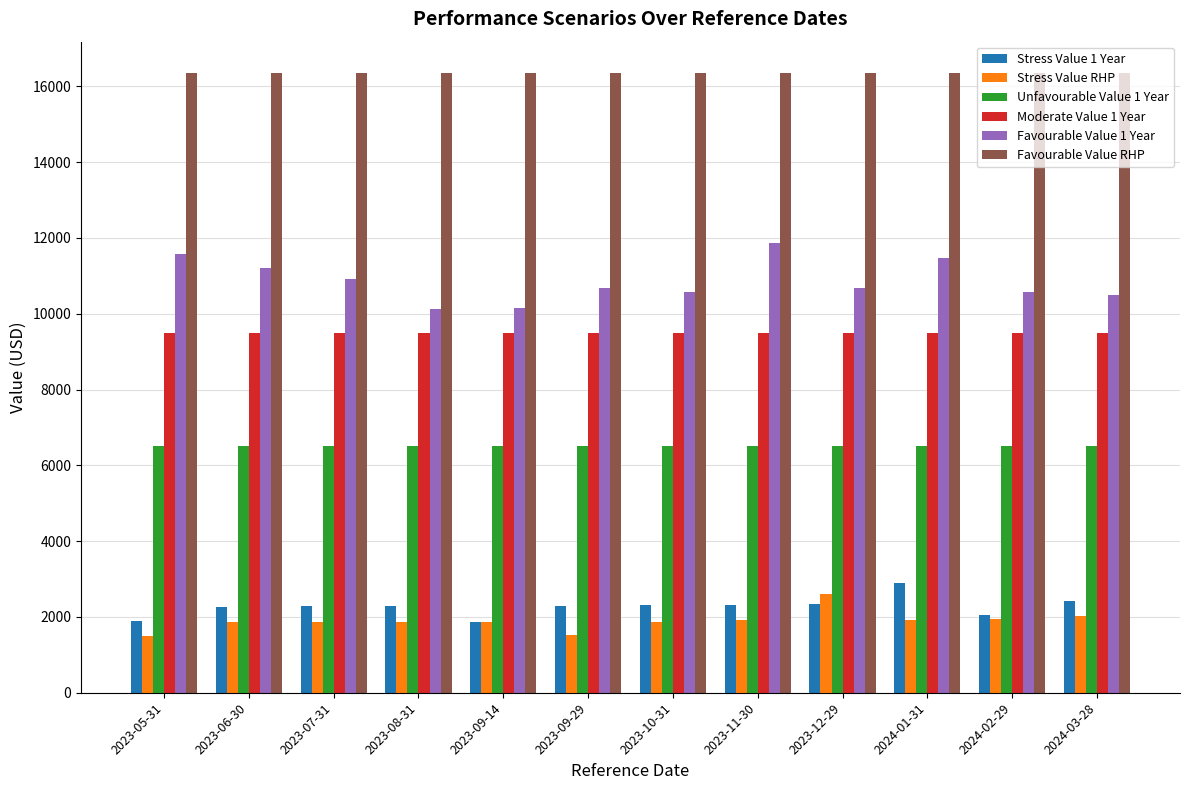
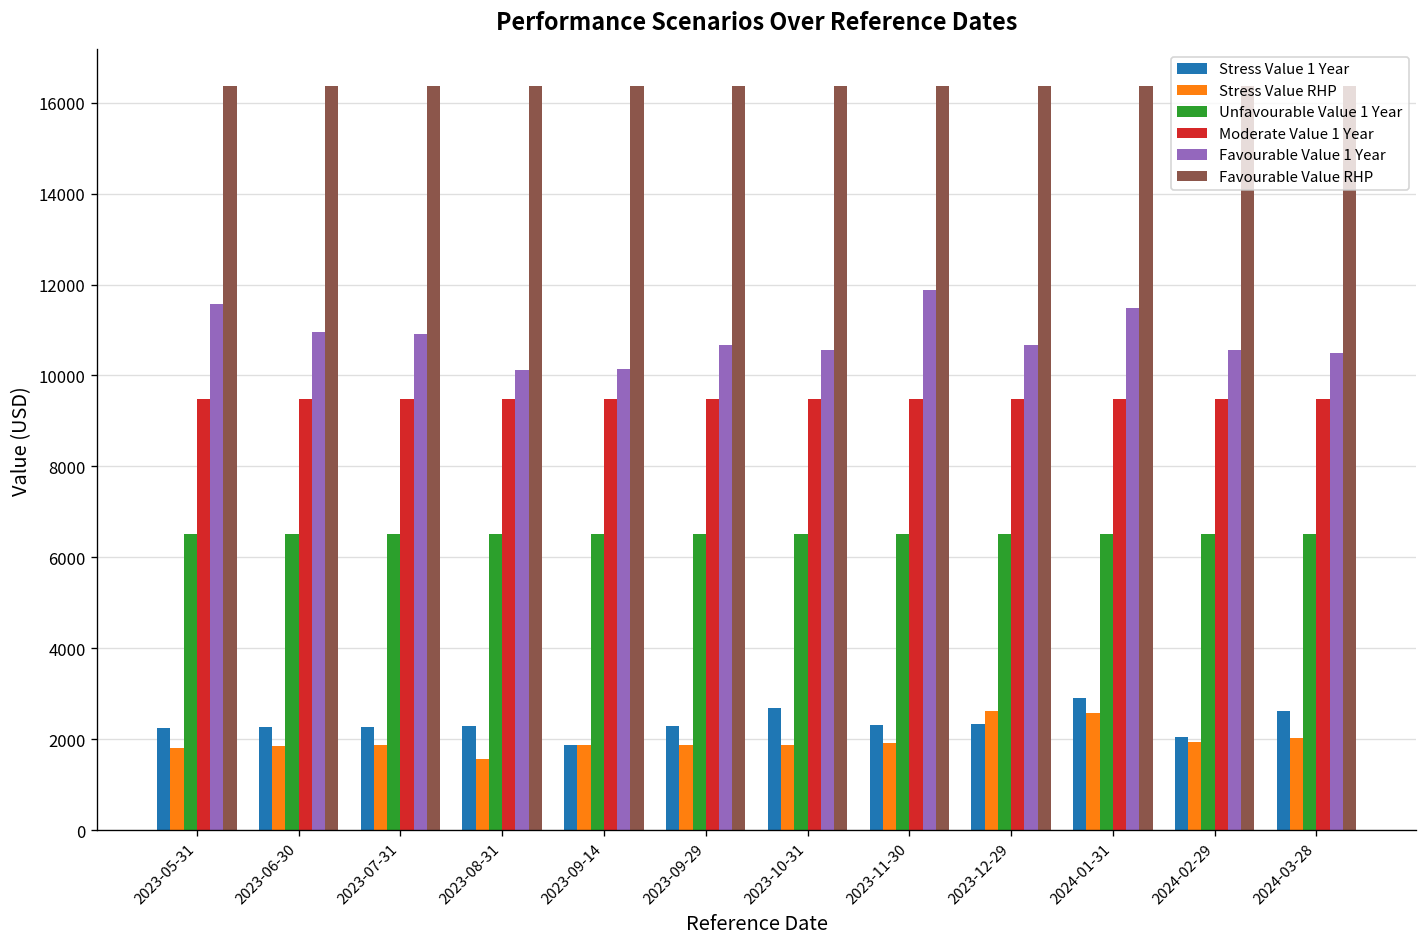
  {
    "Stress Value 1 Year": {
-     "2023-05-31": 1900,
+     "2023-05-31": 2300,
      "2023-06-30": 2300,
      "2023-07-31": 2300,
      "2023-08-31": 2300,
      "2023-09-14": 1900,
      "2023-09-29": 2300,
-     "2023-10-31": 2300,
+     "2023-10-31": 2700,
      "2023-11-30": 2300,
      "2023-12-29": 2300,
      "2024-01-31": 2900,
      "2024-02-29": 2100,
-     "2024-03-28": 2400
+     "2024-03-28": 2600
    },
    "Stress Value RHP": {
-     "2023-05-31": 1500,
+     "2023-05-31": 1800,
      "2023-06-30": 1900,
      "2023-07-31": 1900,
-     "2023-08-31": 1900,
+     "2023-08-31": 1600,
      "2023-09-14": 1900,
-     "2023-09-29": 1500,
+     "2023-09-29": 1900,
      "2023-10-31": 1900,
      "2023-11-30": 1900,
      "2023-12-29": 2600,
-     "2024-01-31": 1900,
+     "2024-01-31": 2600,
      "2024-02-29": 2000,
      "2024-03-28": 2000
    },
    "Unfavourable Value 1 Year": {
      "2023-05-31": 6500,
      "2023-06-30": 6500,
      "2023-07-31": 6500,
      "2023-08-31": 6500,
      "2023-09-14": 6500,
      "2023-09-29": 6500,
      "2023-10-31": 6500,
      "2023-11-30": 6500,
      "2023-12-29": 6500,
      "2024-01-31": 6500,
      "2024-02-29": 6500,
      "2024-03-28": 6500
    },
    "Moderate Value 1 Year": {
      "2023-05-31": 9500,
      "2023-06-30": 9500,
      "2023-07-31": 9500,
      "2023-08-31": 9500,
      "2023-09-14": 9500,
      "2023-09-29": 9500,
      "2023-10-31": 9500,
      "2023-11-30": 9500,
      "2023-12-29": 9500,
      "2024-01-31": 9500,
      "2024-02-29": 9500,
      "2024-03-28": 9500
    },
    "Favourable Value 1 Year": {
      "2023-05-31": 11600,
-     "2023-06-30": 11200,
+     "2023-06-30": 11000,
      "2023-07-31": 10900,
      "2023-08-31": 10100,
      "2023-09-14": 10200,
      "2023-09-29": 10700,
      "2023-10-31": 10600,
      "2023-11-30": 11900,
      "2023-12-29": 10700,
      "2024-01-31": 11500,
      "2024-02-29": 10600,
      "2024-03-28": 10500
    },
    "Favourable Value RHP": {
      "2023-05-31": 16400,
      "2023-06-30": 16400,
      "2023-07-31": 16400,
      "2023-08-31": 16400,
      "2023-09-14": 16400,
      "2023-09-29": 16400,
      "2023-10-31": 16400,
      "2023-11-30": 16400,
      "2023-12-29": 16400,
      "2024-01-31": 16400
    }
  }
